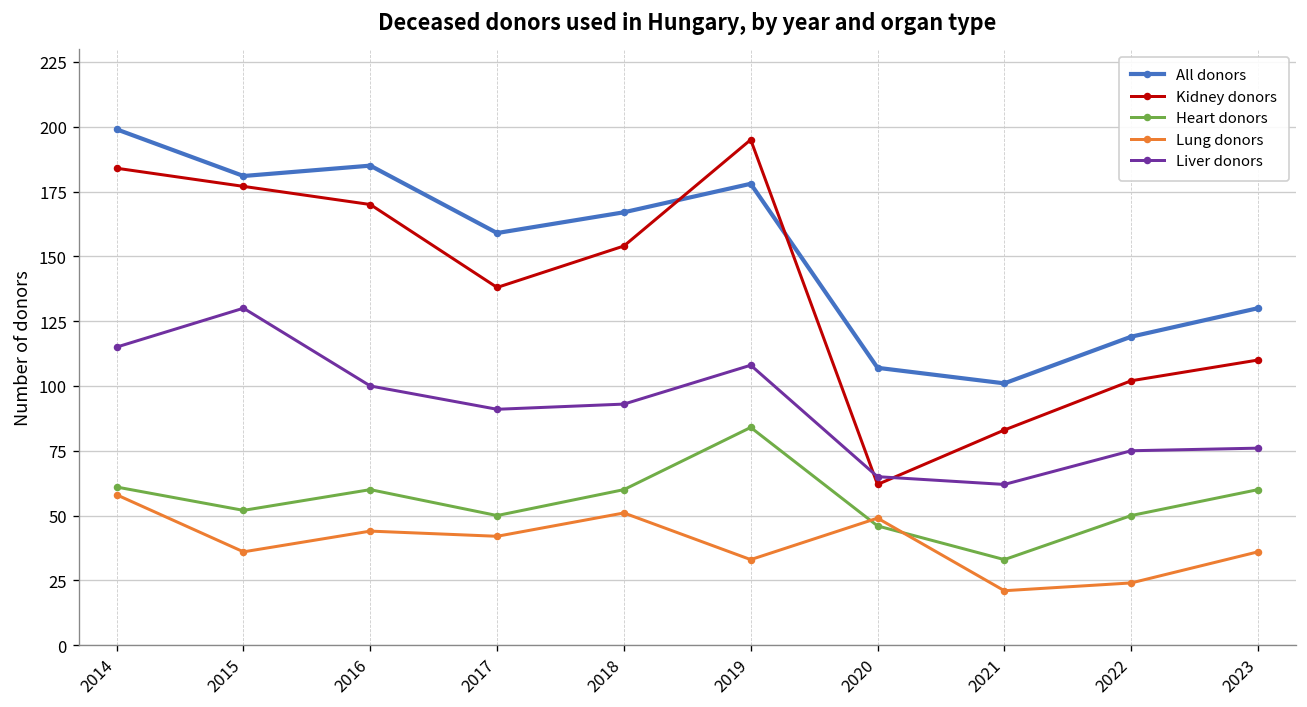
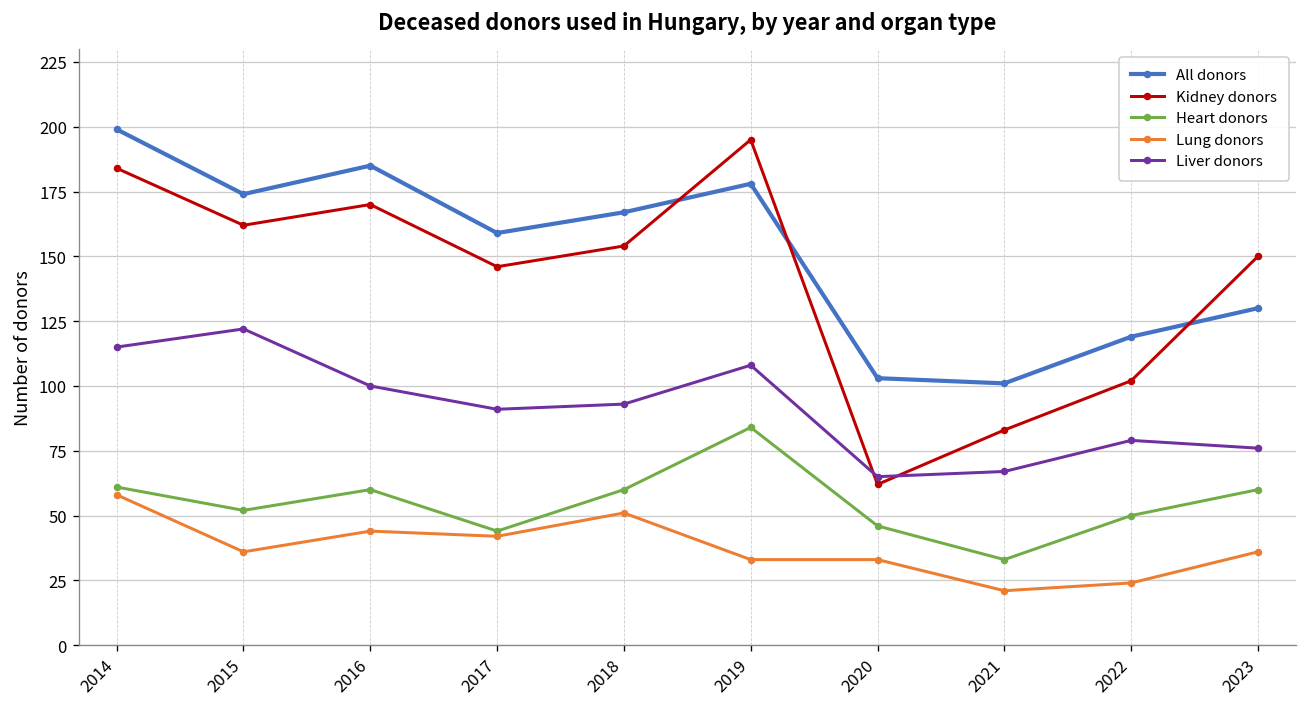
  {
    "All donors": {
      "2014": 199,
-     "2015": 181,
+     "2015": 174,
      "2016": 185,
      "2017": 159,
      "2018": 167,
      "2019": 178,
-     "2020": 107,
+     "2020": 103,
      "2021": 101,
      "2022": 119,
      "2023": 130
    },
    "Kidney donors": {
      "2014": 184,
-     "2015": 177,
+     "2015": 162,
      "2016": 170,
-     "2017": 138,
+     "2017": 146,
      "2018": 154,
      "2019": 195,
      "2020": 62,
      "2021": 83,
      "2022": 102,
-     "2023": 110
+     "2023": 150
    },
    "Heart donors": {
      "2014": 61,
      "2015": 52,
      "2016": 60,
-     "2017": 50,
+     "2017": 44,
      "2018": 60,
      "2019": 84,
      "2020": 46,
      "2021": 33,
      "2022": 50,
      "2023": 60
    },
    "Lung donors": {
      "2014": 58,
      "2015": 36,
      "2016": 44,
      "2017": 42,
      "2018": 51,
      "2019": 33,
-     "2020": 49,
+     "2020": 33,
      "2021": 21,
      "2022": 24,
      "2023": 36
    },
    "Liver donors": {
      "2014": 115,
-     "2015": 130,
+     "2015": 122,
      "2016": 100,
      "2017": 91,
      "2018": 93,
      "2019": 108,
      "2020": 65,
-     "2021": 62,
-     "2022": 75,
+     "2021": 67,
+     "2022": 79,
      "2023": 76
    }
  }
